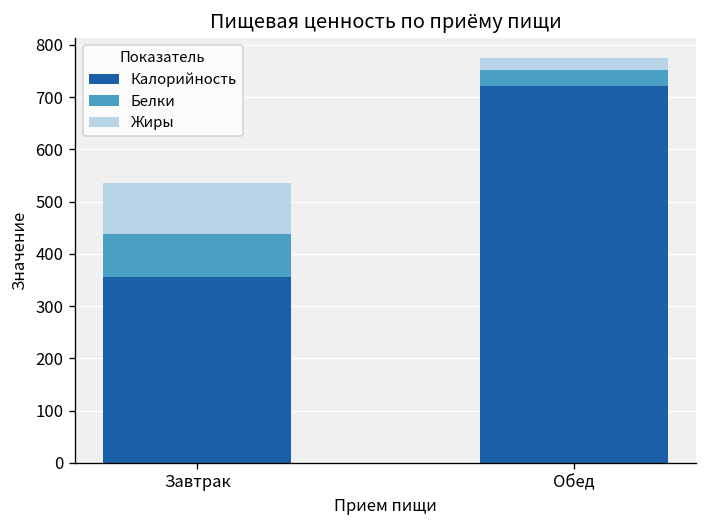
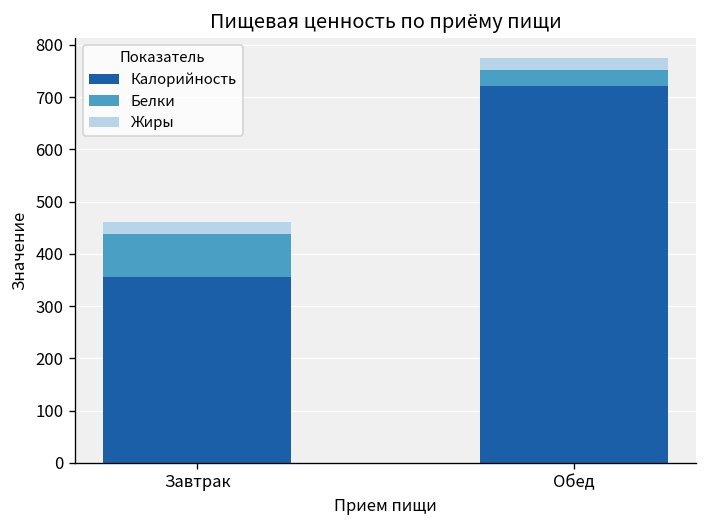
  {
    "Калорийность": {
      "Завтрак": 360,
      "Обед": 720
    },
    "Белки": {
      "Завтрак": 80,
      "Обед": 30
    },
    "Жиры": {
-     "Завтрак": 100,
+     "Завтрак": 20,
      "Обед": 20
    }
  }
